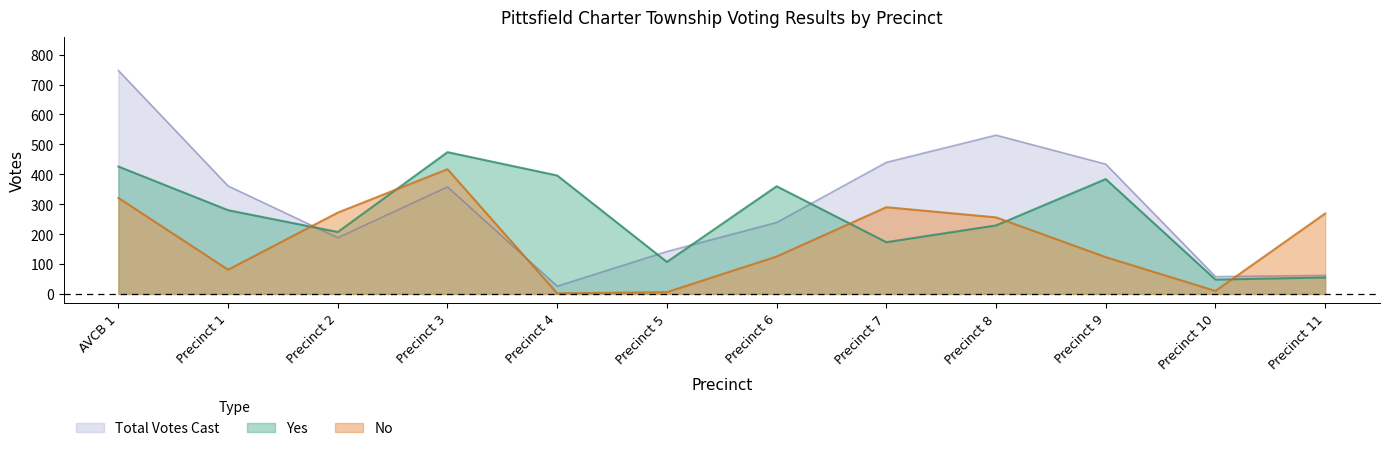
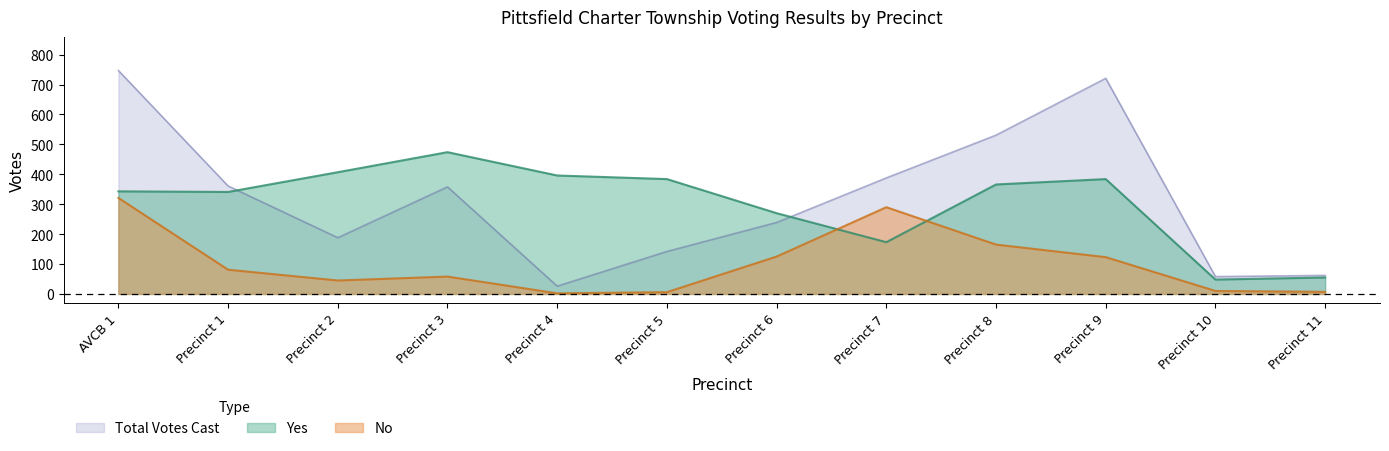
  {
    "Total Votes Cast": {
      "AVCB 1": 750,
      "Precinct 1": 360,
      "Precinct 2": 190,
      "Precinct 3": 360,
      "Precinct 4": 30,
      "Precinct 5": 140,
      "Precinct 6": 240,
-     "Precinct 7": 440,
+     "Precinct 7": 390,
      "Precinct 8": 530,
-     "Precinct 9": 430,
+     "Precinct 9": 720,
      "Precinct 10": 60
    },
    "Yes": {
-     "AVCB 1": 430,
-     "Precinct 1": 280,
-     "Precinct 2": 210,
+     "AVCB 1": 340,
+     "Precinct 1": 340,
+     "Precinct 2": 410,
      "Precinct 3": 470,
      "Precinct 4": 400,
-     "Precinct 5": 110,
-     "Precinct 6": 360,
+     "Precinct 5": 380,
+     "Precinct 6": 270,
      "Precinct 7": 170,
-     "Precinct 8": 230,
+     "Precinct 8": 370,
      "Precinct 9": 380,
      "Precinct 10": 50
    },
    "No": {
      "AVCB 1": 320,
      "Precinct 1": 80,
-     "Precinct 2": 270,
-     "Precinct 3": 420,
+     "Precinct 2": 50,
+     "Precinct 3": 60,
      "Precinct 4": 0,
      "Precinct 5": 10,
      "Precinct 6": 130,
      "Precinct 7": 290,
-     "Precinct 8": 260,
+     "Precinct 8": 170,
      "Precinct 9": 120,
      "Precinct 10": 10,
-     "Precinct 11": 270
+     "Precinct 11": 10
    }
  }
